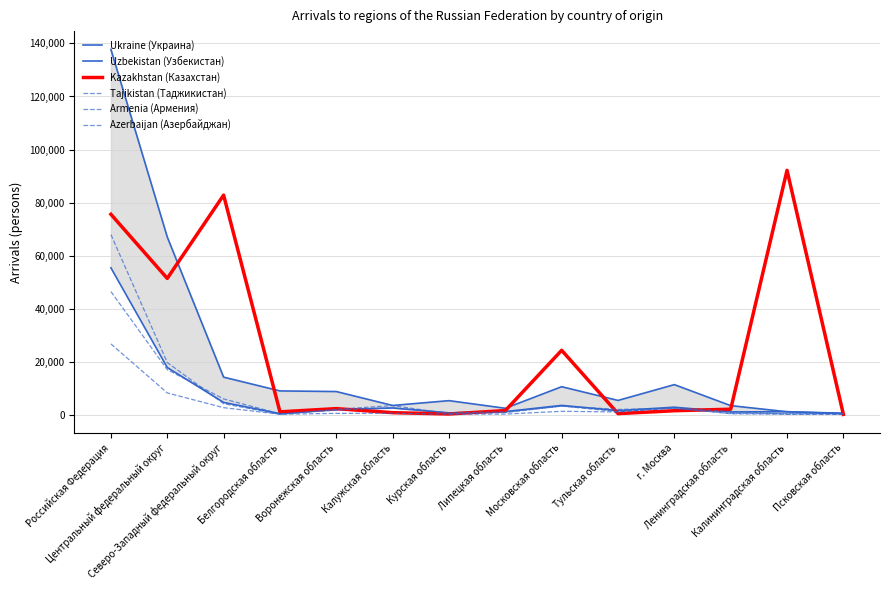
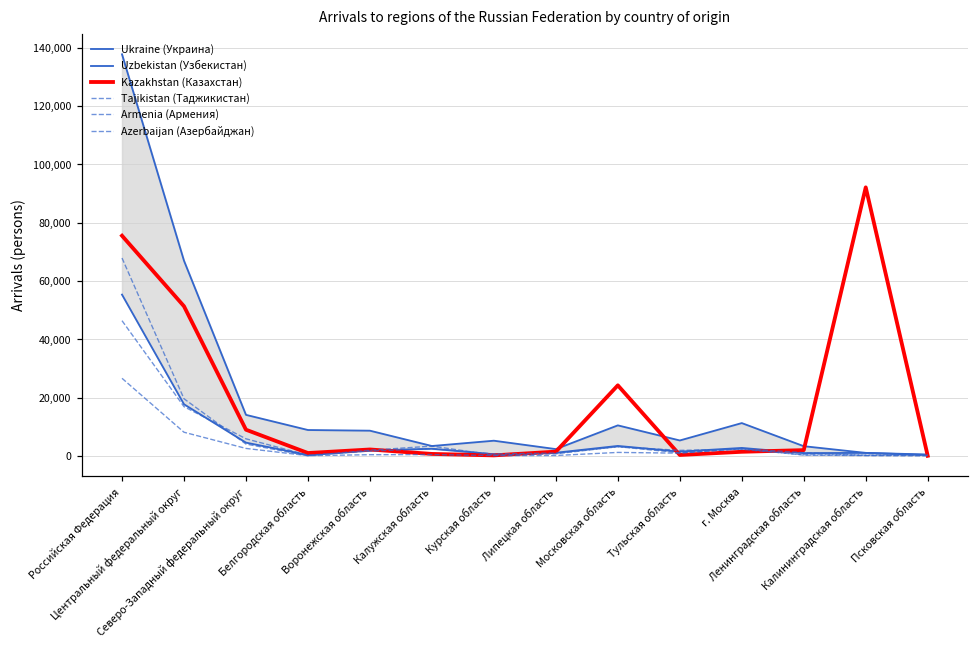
  {
    "Kazakhstan (Казахстан)": {
      "Российская Федерация": "76,000",
      "Центральный федеральный округ": "51,000",
-     "Северо-Западный федеральный округ": "83,000",
+     "Северо-Западный федеральный округ": "9,000",
      "Московская область": "24,000",
      "Калининградская область": "92,000"
    }
  }
